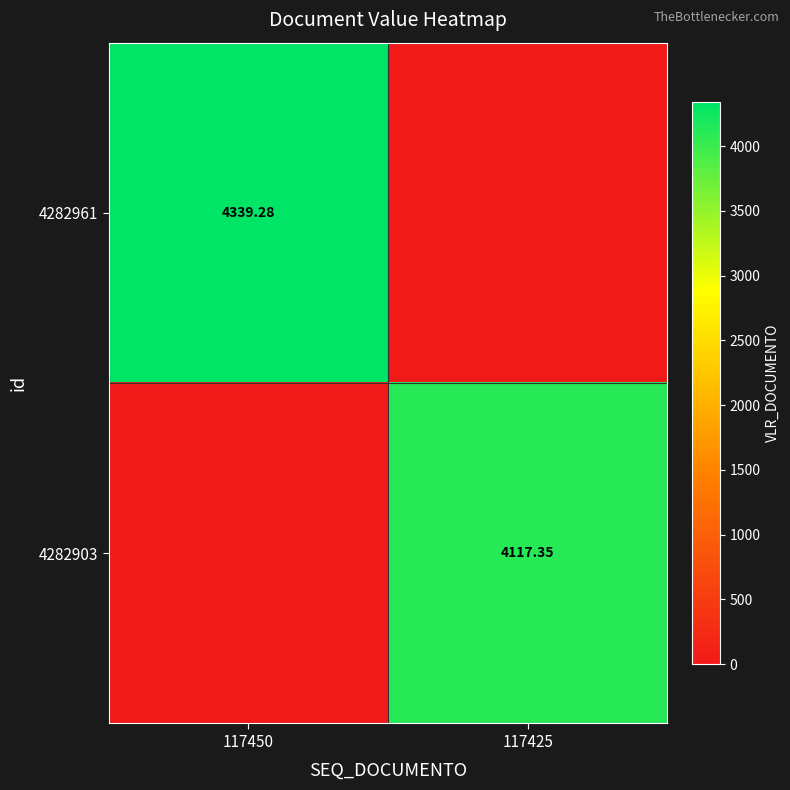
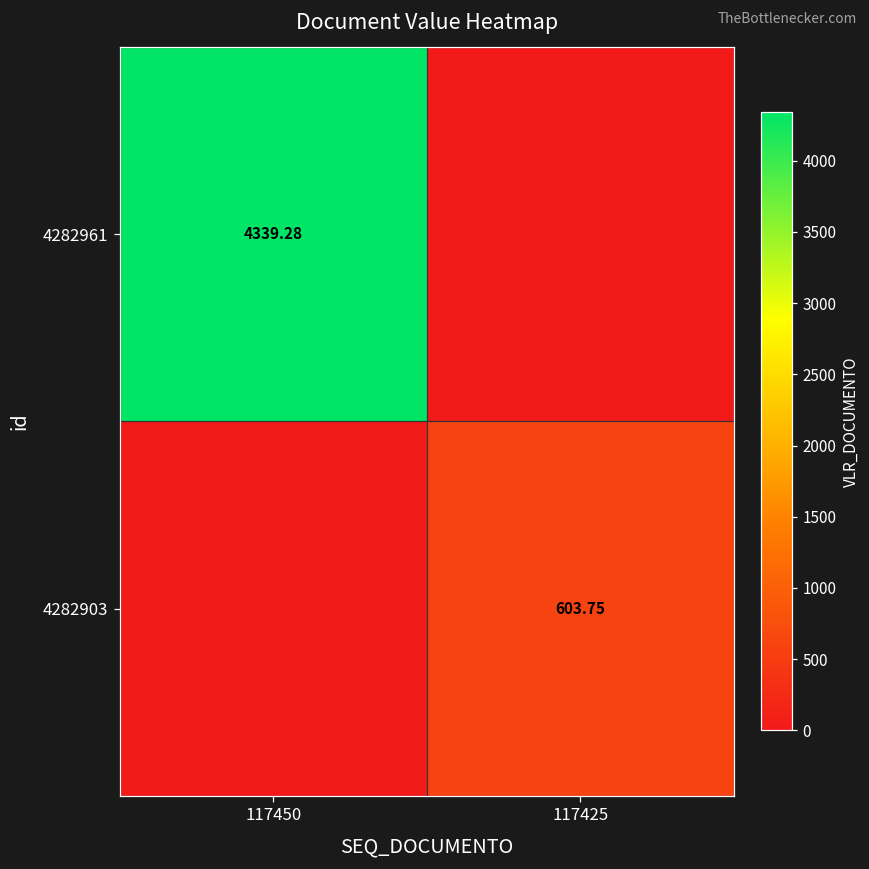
  {
    "4282961": {
      "117450": 4339.28
    },
    "4282903": {
-     "117425": 4117.35
+     "117425": 603.75
    }
  }
